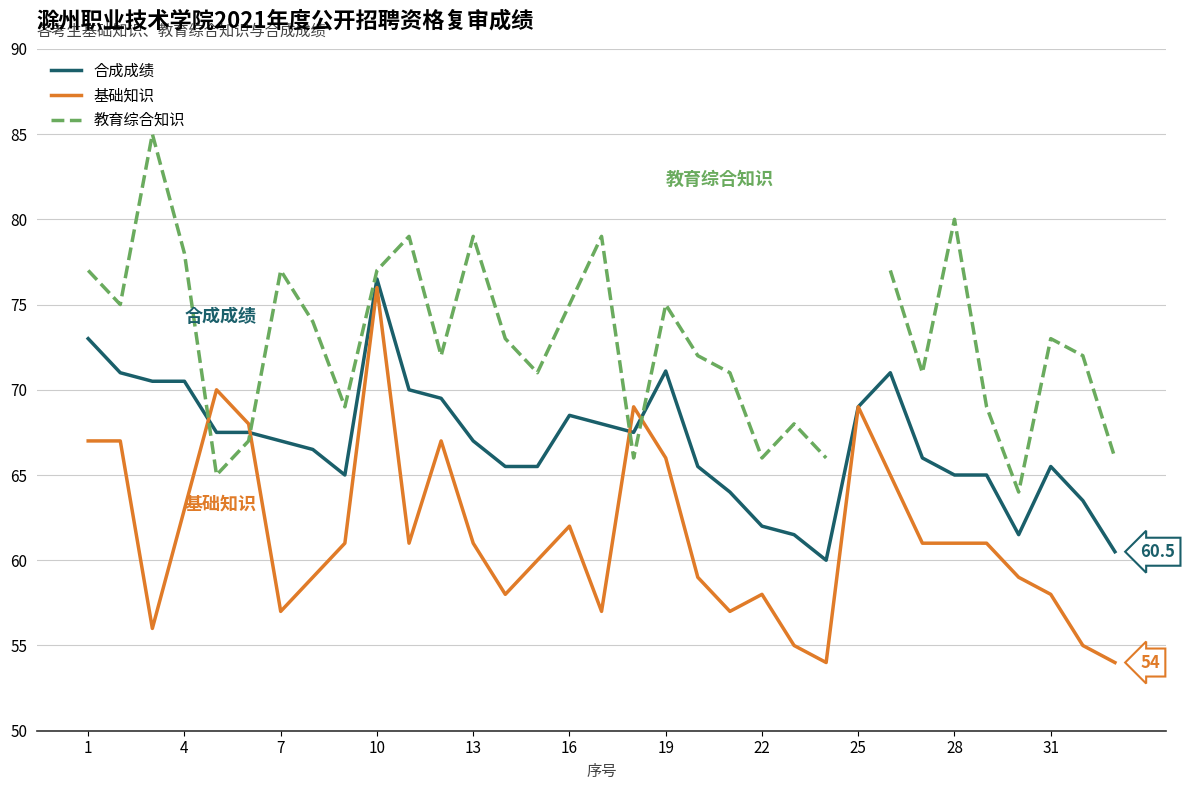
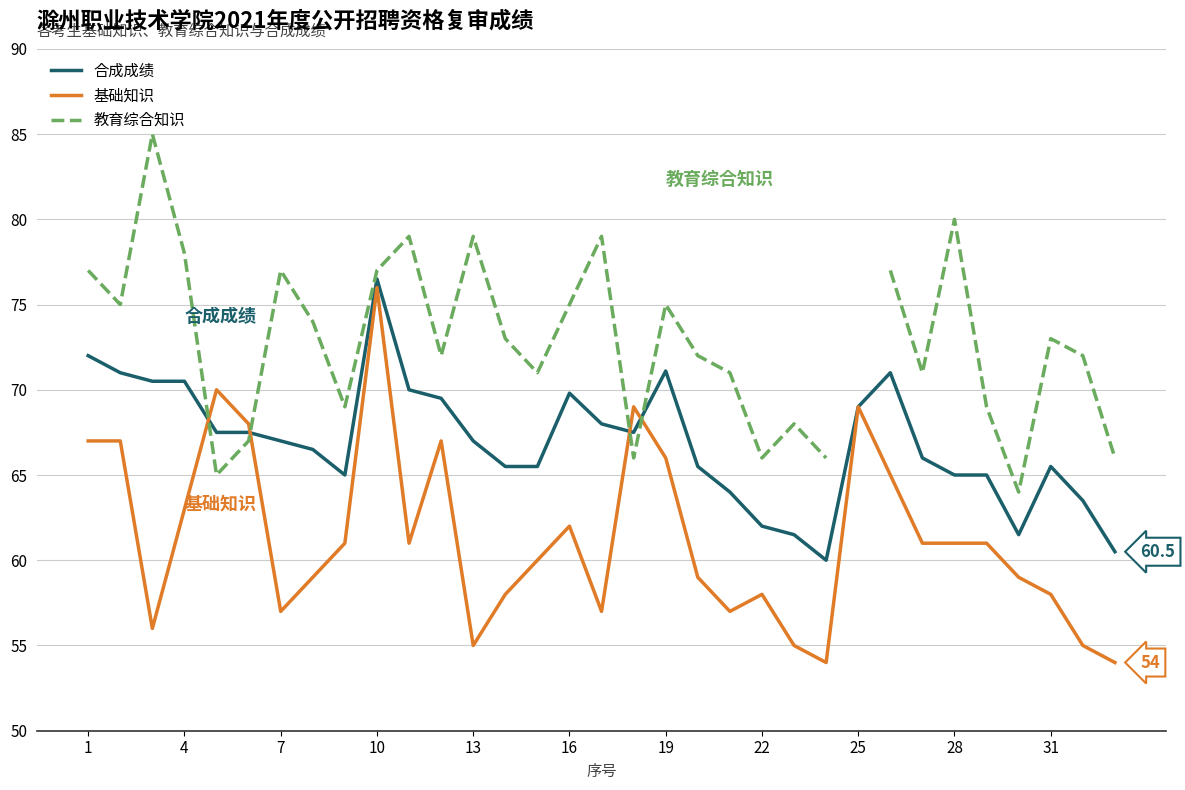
  {
    "合成成绩": {
-     "1": 73,
+     "1": 72,
      "4": 70.5,
      "7": 67.0,
      "10": 76.5,
      "13": 67.0,
-     "16": 68.5,
+     "16": 69.8,
      "19": 71.1,
      "22": 62.0,
      "28": 65.0,
      "31": 65.5
    },
    "基础知识": {
      "1": 67,
      "4": 63,
      "7": 57,
      "10": 76,
-     "13": 61,
+     "13": 55,
      "16": 62,
      "19": 66,
      "22": 58,
      "28": 61,
      "31": 58
    }
  }
